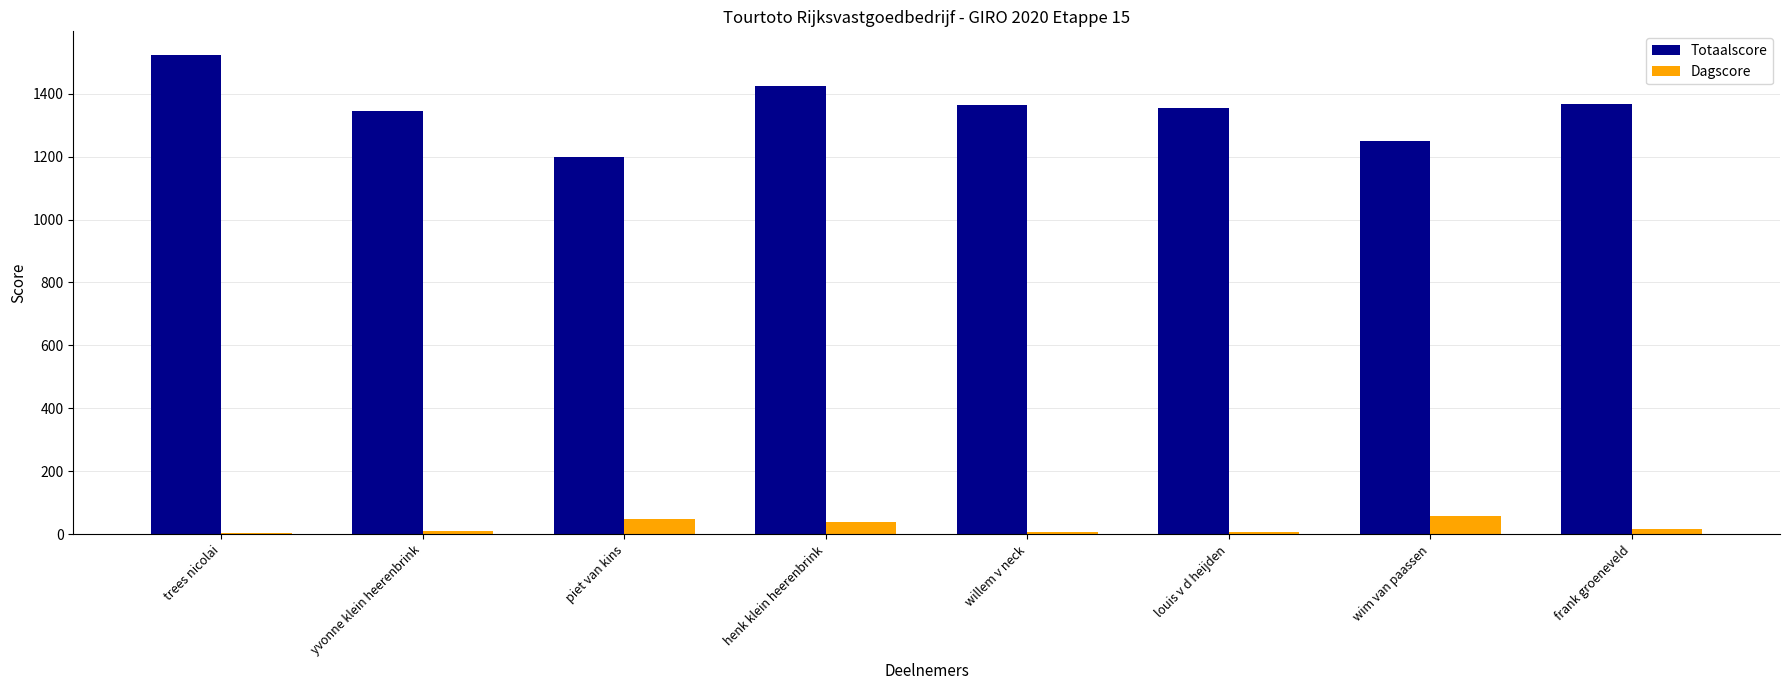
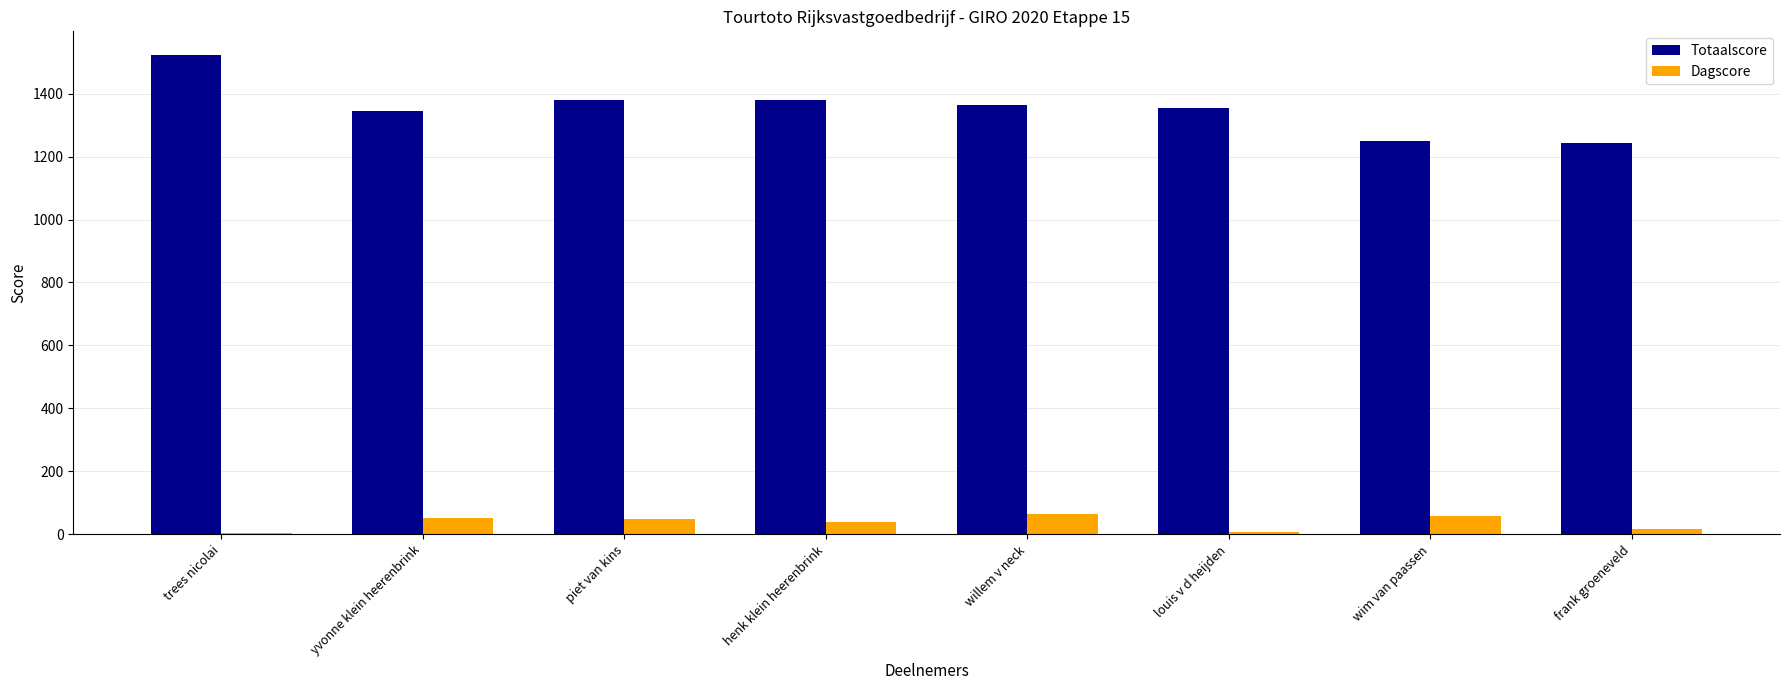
  {
    "Totaalscore": {
      "trees nicolai": 1520,
      "yvonne klein heerenbrink": 1350,
-     "piet van kins": 1200,
-     "henk klein heerenbrink": 1420,
+     "piet van kins": 1380,
+     "henk klein heerenbrink": 1380,
      "willem v neck": 1370,
      "louis v d heijden": 1360,
      "wim van paassen": 1250,
-     "frank groeneveld": 1370
+     "frank groeneveld": 1240
    },
    "Dagscore": {
-     "yvonne klein heerenbrink": 10,
+     "yvonne klein heerenbrink": 50,
      "piet van kins": 50,
      "henk klein heerenbrink": 40,
-     "willem v neck": 10,
+     "willem v neck": 60,
      "wim van paassen": 60,
      "frank groeneveld": 20
    }
  }
